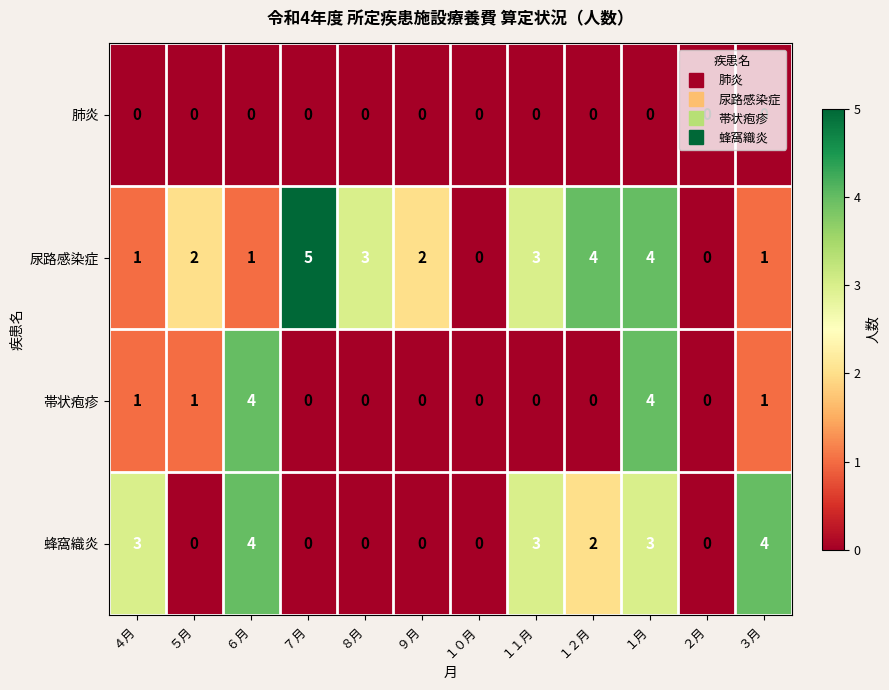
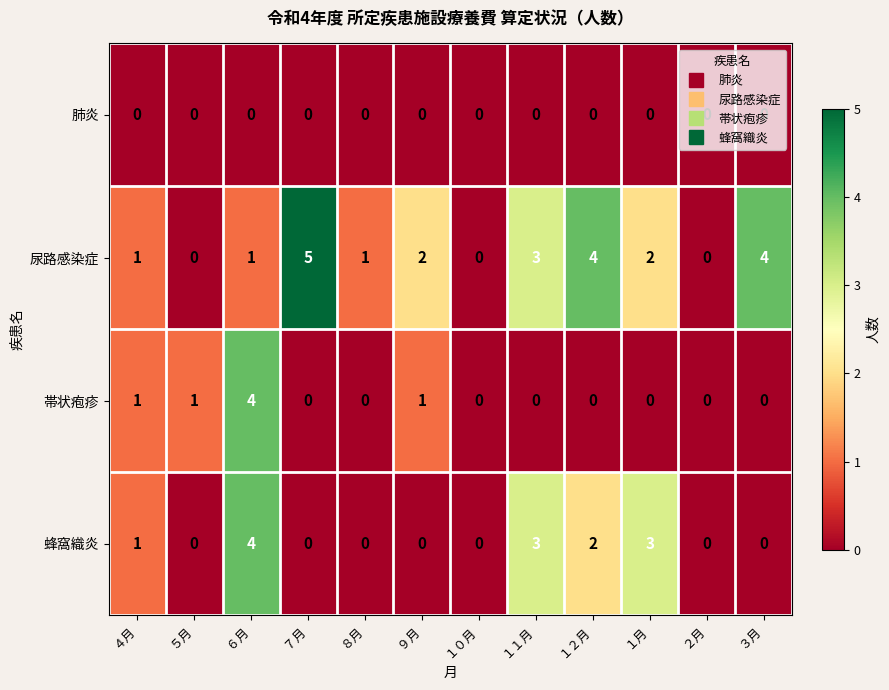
  {
    "肺炎": {
      "４月": 0,
      "５月": 0,
      "６月": 0,
      "７月": 0,
      "８月": 0,
      "９月": 0,
      "１０月": 0,
      "１１月": 0,
      "１２月": 0,
      "１月": 0
    },
    "尿路感染症": {
      "４月": 1,
-     "５月": 2,
+     "５月": 0,
      "６月": 1,
      "７月": 5,
-     "８月": 3,
+     "８月": 1,
      "９月": 2,
      "１０月": 0,
      "１１月": 3,
      "１２月": 4,
-     "１月": 4,
+     "１月": 2,
      "２月": 0,
-     "３月": 1
+     "３月": 4
    },
    "帯状疱疹": {
      "４月": 1,
      "５月": 1,
      "６月": 4,
      "７月": 0,
      "８月": 0,
-     "９月": 0,
+     "９月": 1,
      "１０月": 0,
      "１１月": 0,
      "１２月": 0,
-     "１月": 4,
+     "１月": 0,
      "２月": 0,
-     "３月": 1
+     "３月": 0
    },
    "蜂窩織炎": {
-     "４月": 3,
+     "４月": 1,
      "５月": 0,
      "６月": 4,
      "７月": 0,
      "８月": 0,
      "９月": 0,
      "１０月": 0,
      "１１月": 3,
      "１２月": 2,
      "１月": 3,
      "２月": 0,
-     "３月": 4
+     "３月": 0
    }
  }
